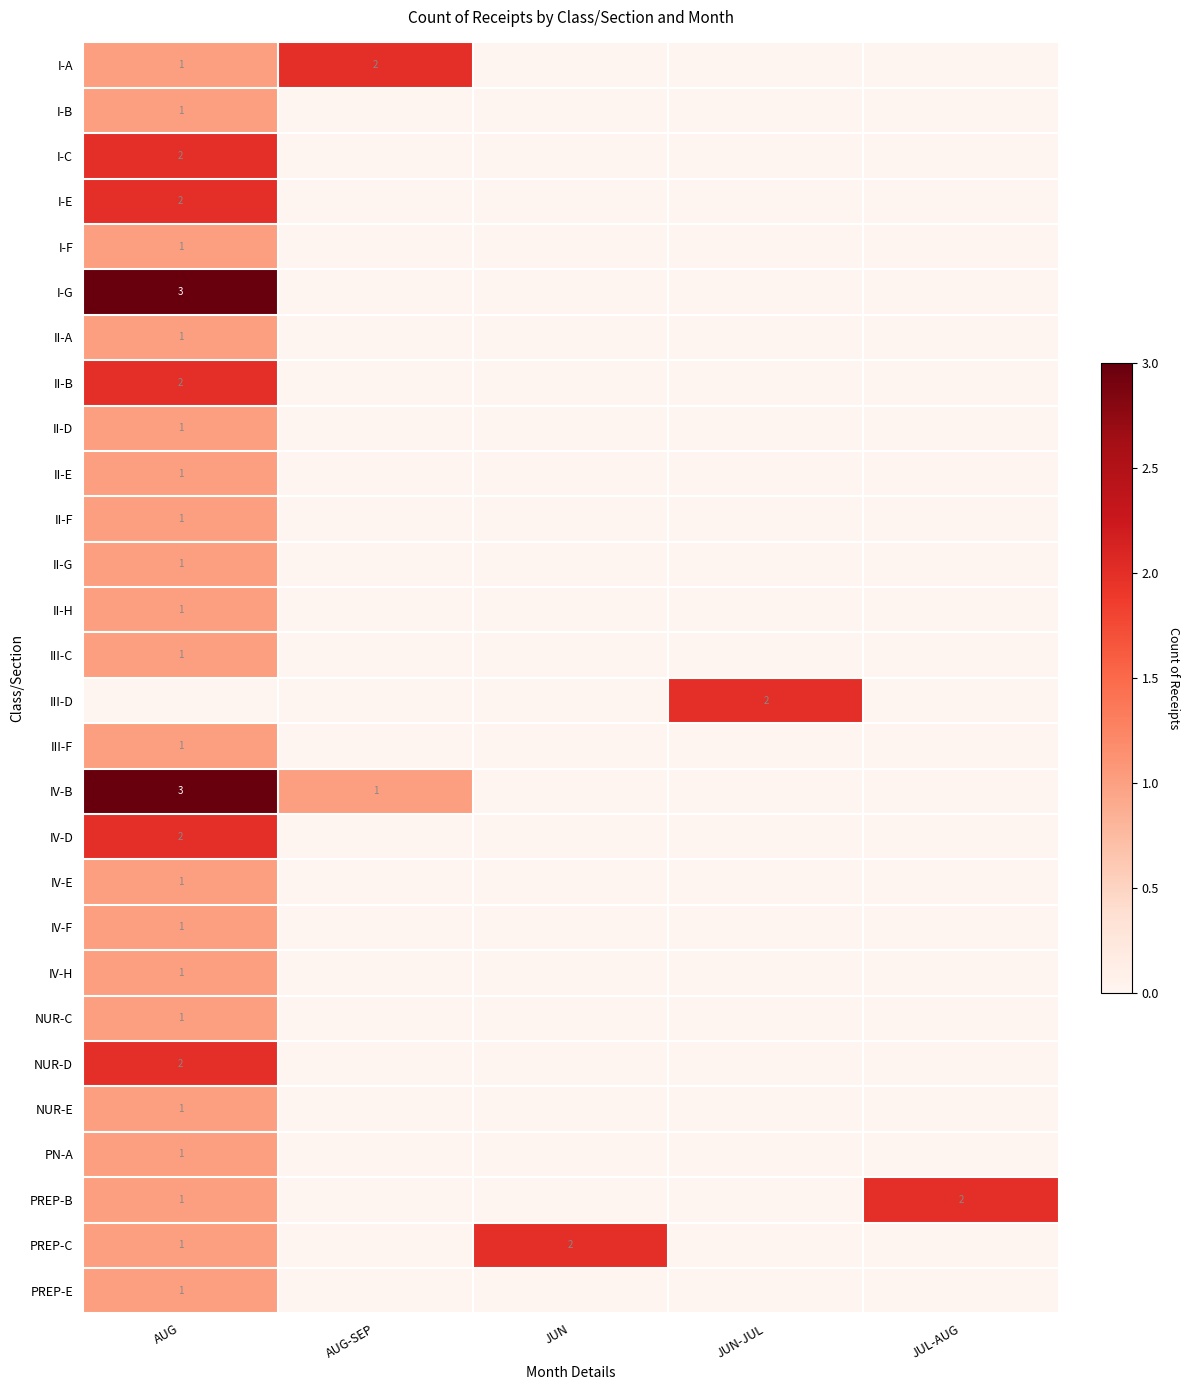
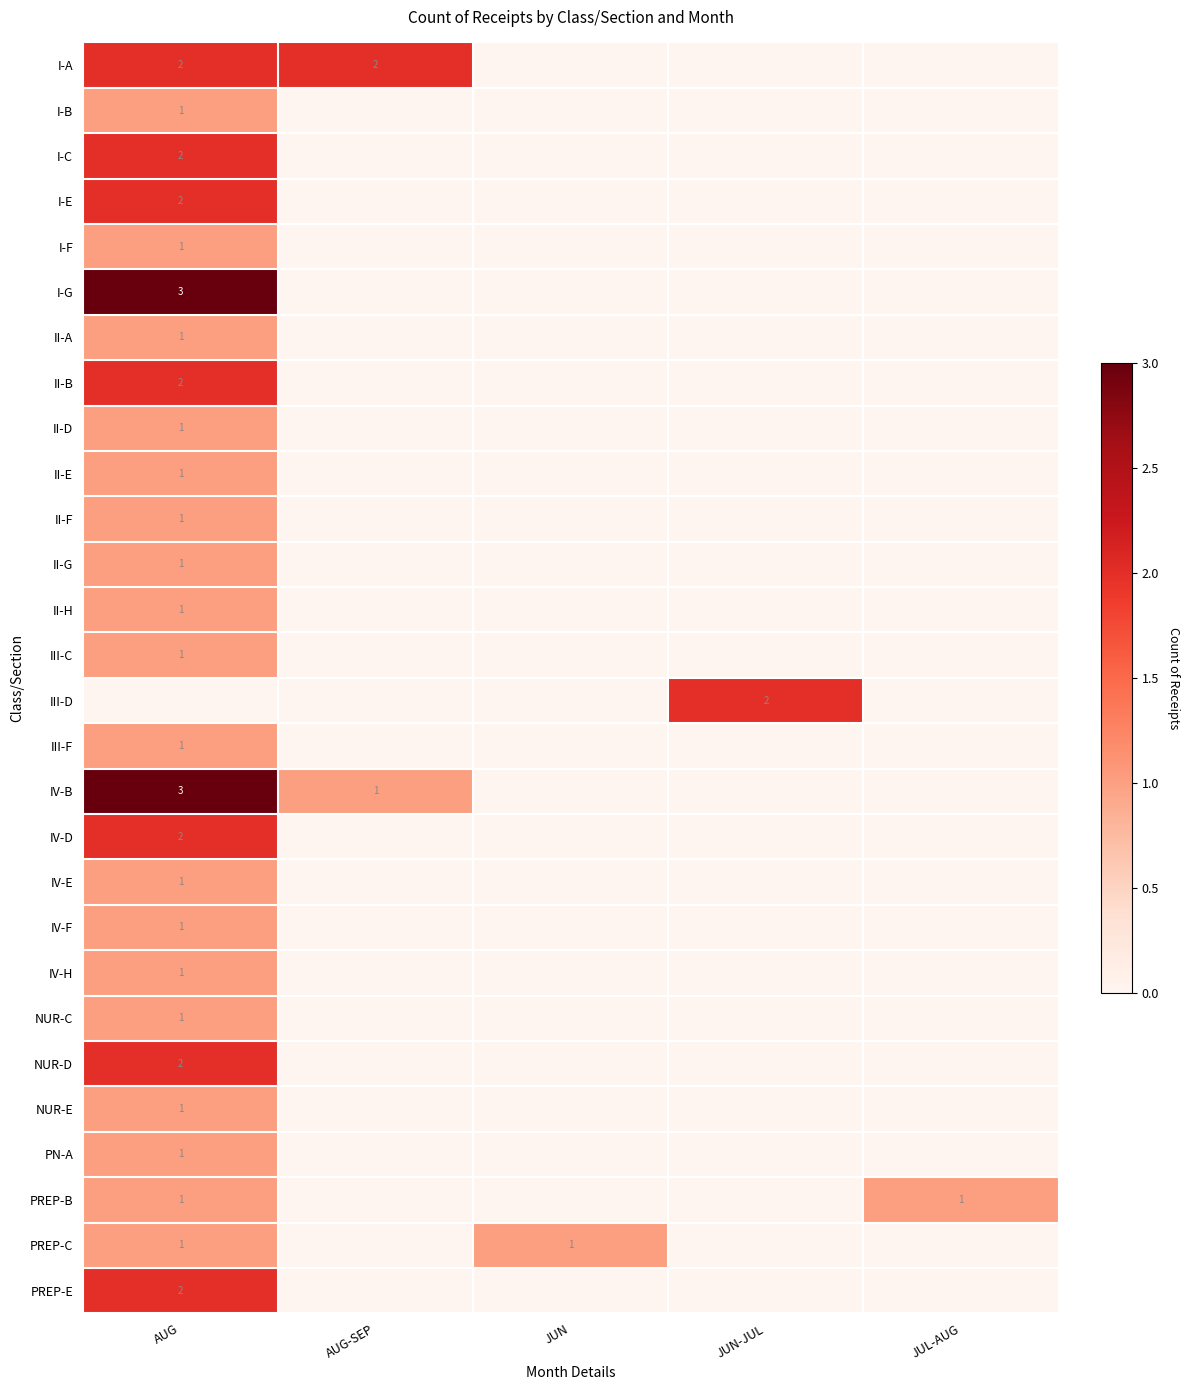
  {
    "I-A": {
-     "AUG": 1,
+     "AUG": 2,
      "AUG-SEP": 2
    },
    "I-B": {
      "AUG": 1
    },
    "I-C": {
      "AUG": 2
    },
    "I-E": {
      "AUG": 2
    },
    "I-F": {
      "AUG": 1
    },
    "I-G": {
      "AUG": 3
    },
    "II-A": {
      "AUG": 1
    },
    "II-B": {
      "AUG": 2
    },
    "II-D": {
      "AUG": 1
    },
    "II-E": {
      "AUG": 1
    },
    "II-F": {
      "AUG": 1
    },
    "II-G": {
      "AUG": 1
    },
    "II-H": {
      "AUG": 1
    },
    "III-C": {
      "AUG": 1
    },
    "III-D": {
      "JUN-JUL": 2
    },
    "III-F": {
      "AUG": 1
    },
    "IV-B": {
      "AUG": 3,
      "AUG-SEP": 1
    },
    "IV-D": {
      "AUG": 2
    },
    "IV-E": {
      "AUG": 1
    },
    "IV-F": {
      "AUG": 1
    },
    "IV-H": {
      "AUG": 1
    },
    "NUR-C": {
      "AUG": 1
    },
    "NUR-D": {
      "AUG": 2
    },
    "NUR-E": {
      "AUG": 1
    },
    "PN-A": {
      "AUG": 1
    },
    "PREP-B": {
      "AUG": 1,
-     "JUL-AUG": 2
+     "JUL-AUG": 1
    },
    "PREP-C": {
      "AUG": 1,
-     "JUN": 2
+     "JUN": 1
    },
    "PREP-E": {
-     "AUG": 1
+     "AUG": 2
    }
  }
